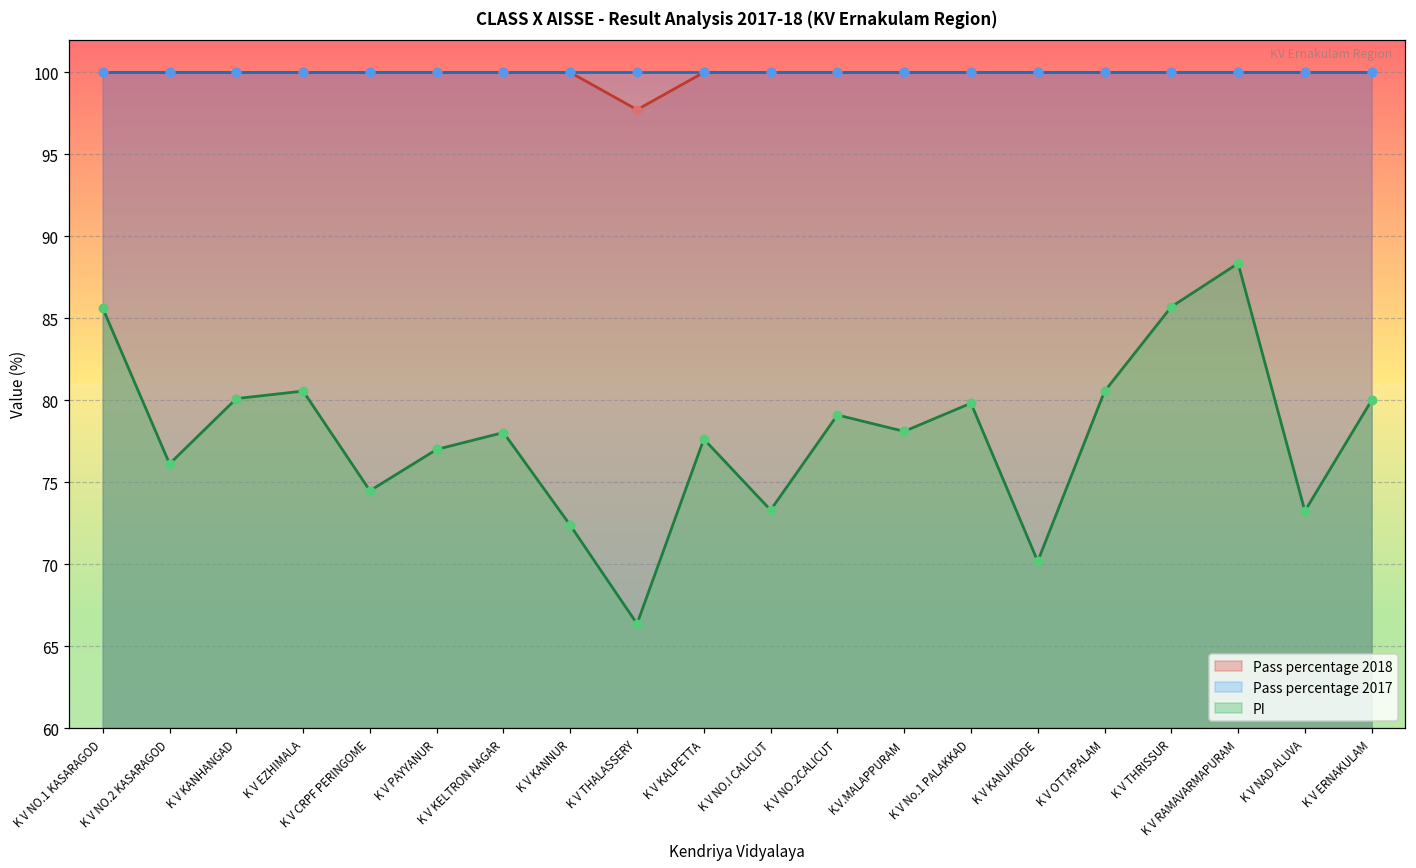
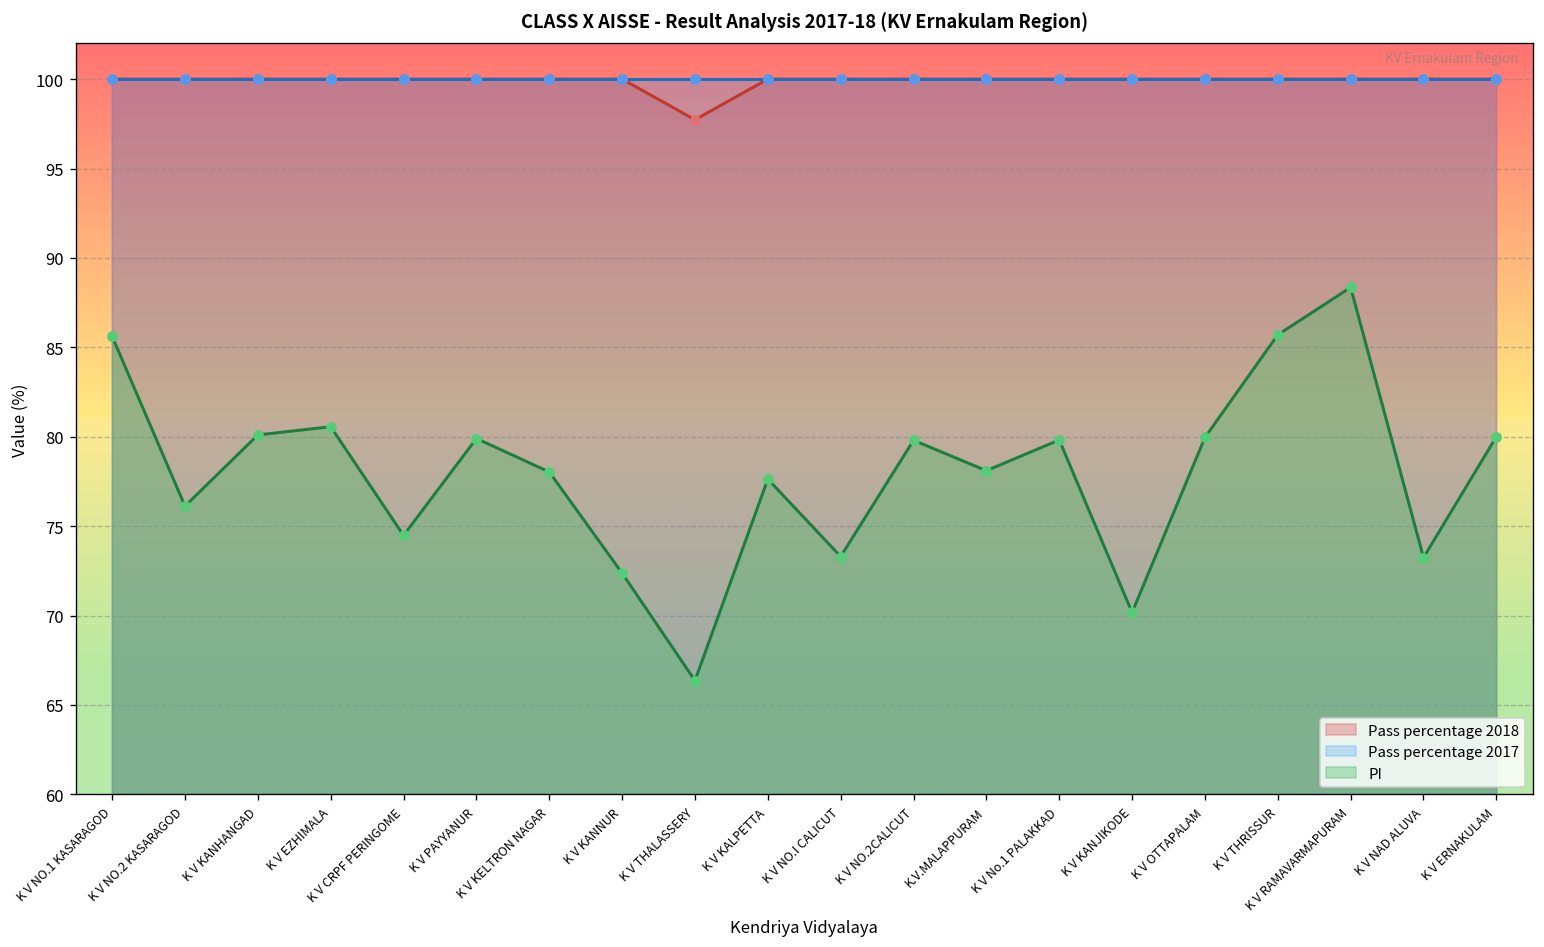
  {
    "Pass percentage 2018": {
      "K V THALASSERY": 97.7
    },
    "Pass percentage 2017": {
      "K V THALASSERY": 100.0
    },
    "PI": {
      "K V NO.1 KASARAGOD": 85.6,
      "K V NO.2 KASARAGOD": 76.1,
      "K V KANHANGAD": 80.1,
      "K V EZHIMALA": 80.6,
      "K V CRPF PERINGOME": 74.5,
-     "K V PAYYANUR": 77.0,
+     "K V PAYYANUR": 79.9,
      "K V KELTRON NAGAR": 78.0,
      "K V KANNUR": 72.4,
      "K V THALASSERY": 66.4,
      "K V KALPETTA": 77.6,
      "K V NO.I CALICUT": 73.3,
-     "K V NO.2CALICUT": 79.1,
+     "K V NO.2CALICUT": 79.8,
      "K.V.MALAPPURAM": 78.1,
      "K V No.1 PALAKKAD": 79.8,
      "K V KANJIKODE": 70.2,
-     "K V OTTAPALAM": 80.5,
+     "K V OTTAPALAM": 80.0,
      "K V THRISSUR": 85.7,
      "K V RAMAVARMAPURAM": 88.4,
      "K V NAD ALUVA": 73.2,
      "K V ERNAKULAM": 80.0
    }
  }
